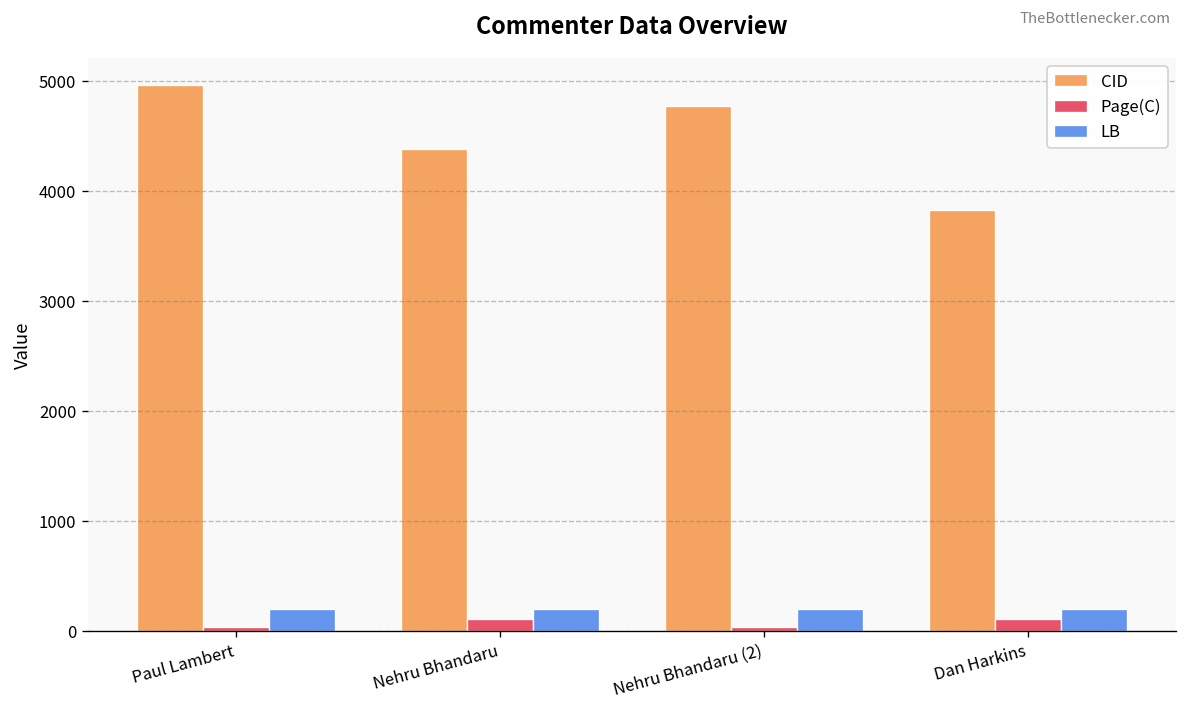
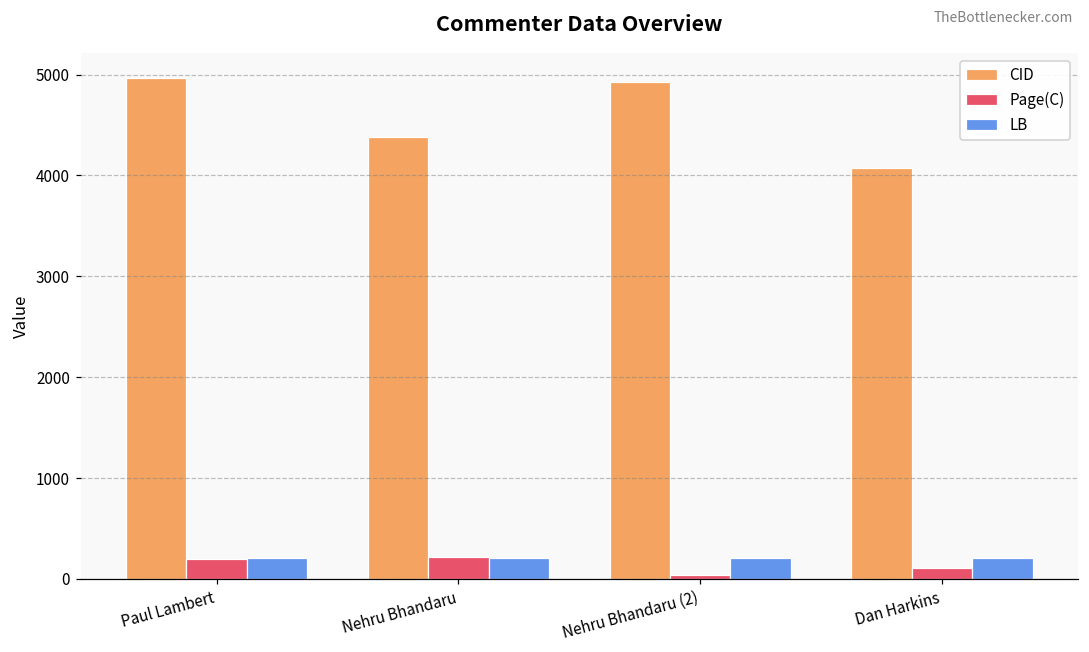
  {
    "CID": {
      "Paul Lambert": 5000,
      "Nehru Bhandaru": 4400,
-     "Nehru Bhandaru (2)": 4800,
-     "Dan Harkins": 3800
+     "Nehru Bhandaru (2)": 4900,
+     "Dan Harkins": 4100
    },
    "Page(C)": {
-     "Paul Lambert": 0,
-     "Nehru Bhandaru": 100,
+     "Paul Lambert": 200,
+     "Nehru Bhandaru": 200,
      "Nehru Bhandaru (2)": 0,
      "Dan Harkins": 100
    },
    "LB": {
      "Paul Lambert": 200,
      "Nehru Bhandaru": 200,
      "Nehru Bhandaru (2)": 200,
      "Dan Harkins": 200
    }
  }
